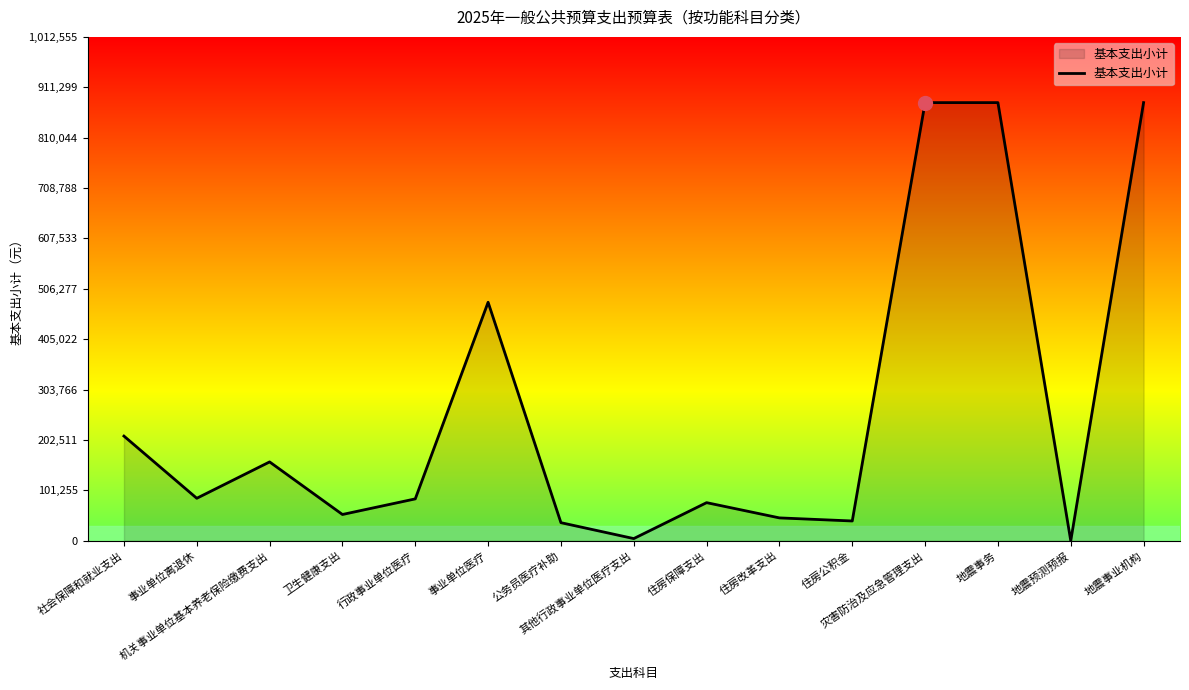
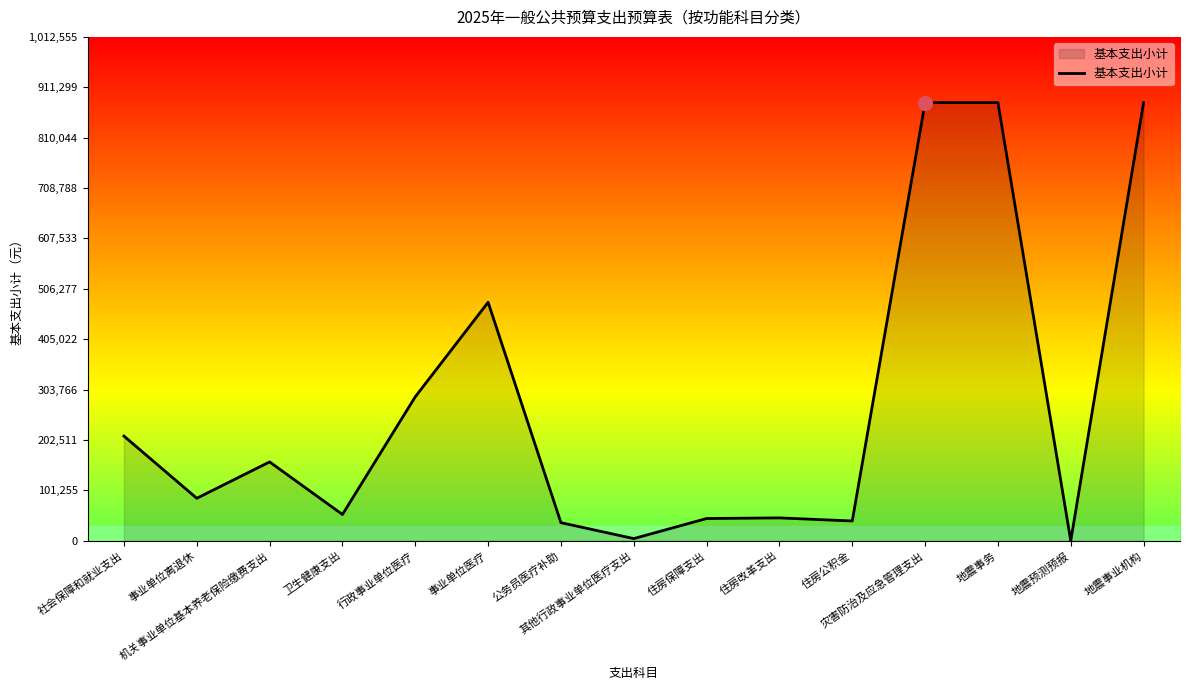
  {
    "基本支出小计": {
      "社会保障和就业支出": "210,000",
      "事业单位离退休": "90,000",
      "机关事业单位基本养老保险缴费支出": "160,000",
      "卫生健康支出": "50,000",
-     "行政事业单位医疗": "80,000",
+     "行政事业单位医疗": "290,000",
      "事业单位医疗": "480,000",
      "公务员医疗补助": "40,000",
-     "住房保障支出": "80,000",
+     "住房保障支出": "40,000",
      "住房改革支出": "50,000",
      "住房公积金": "40,000",
      "地震事务": "880,000",
      "地震事业机构": "880,000"
    }
  }
